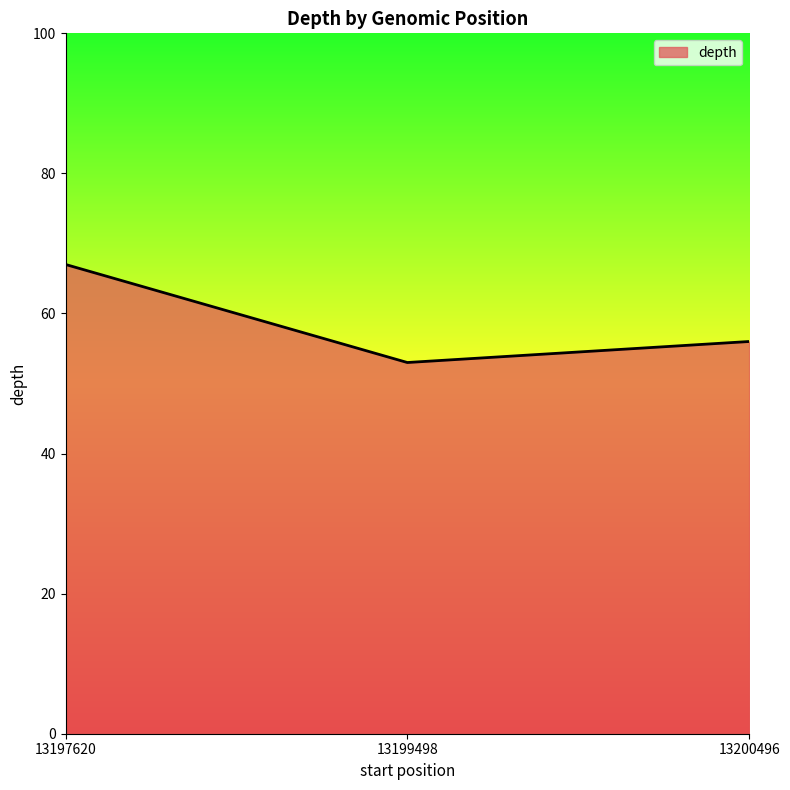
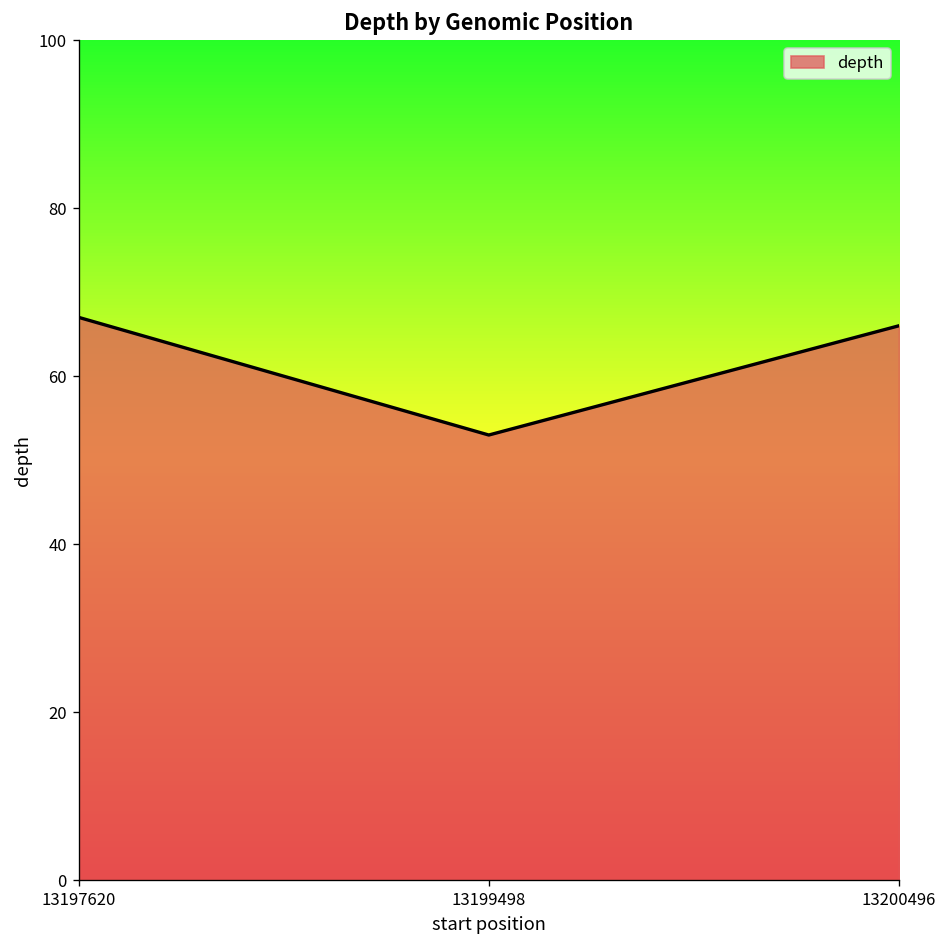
  {
    "13197620": 67,
    "13199498": 53,
-   "13200496": 56
+   "13200496": 66
  }
